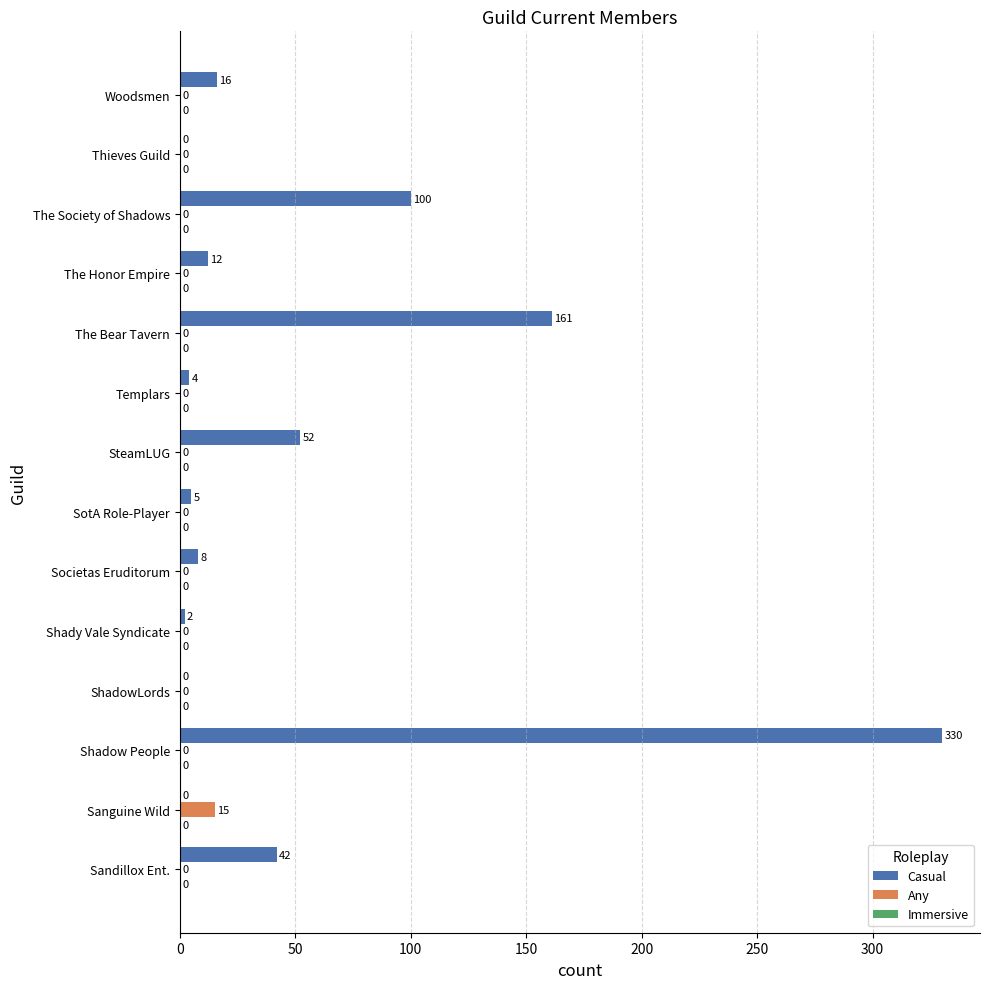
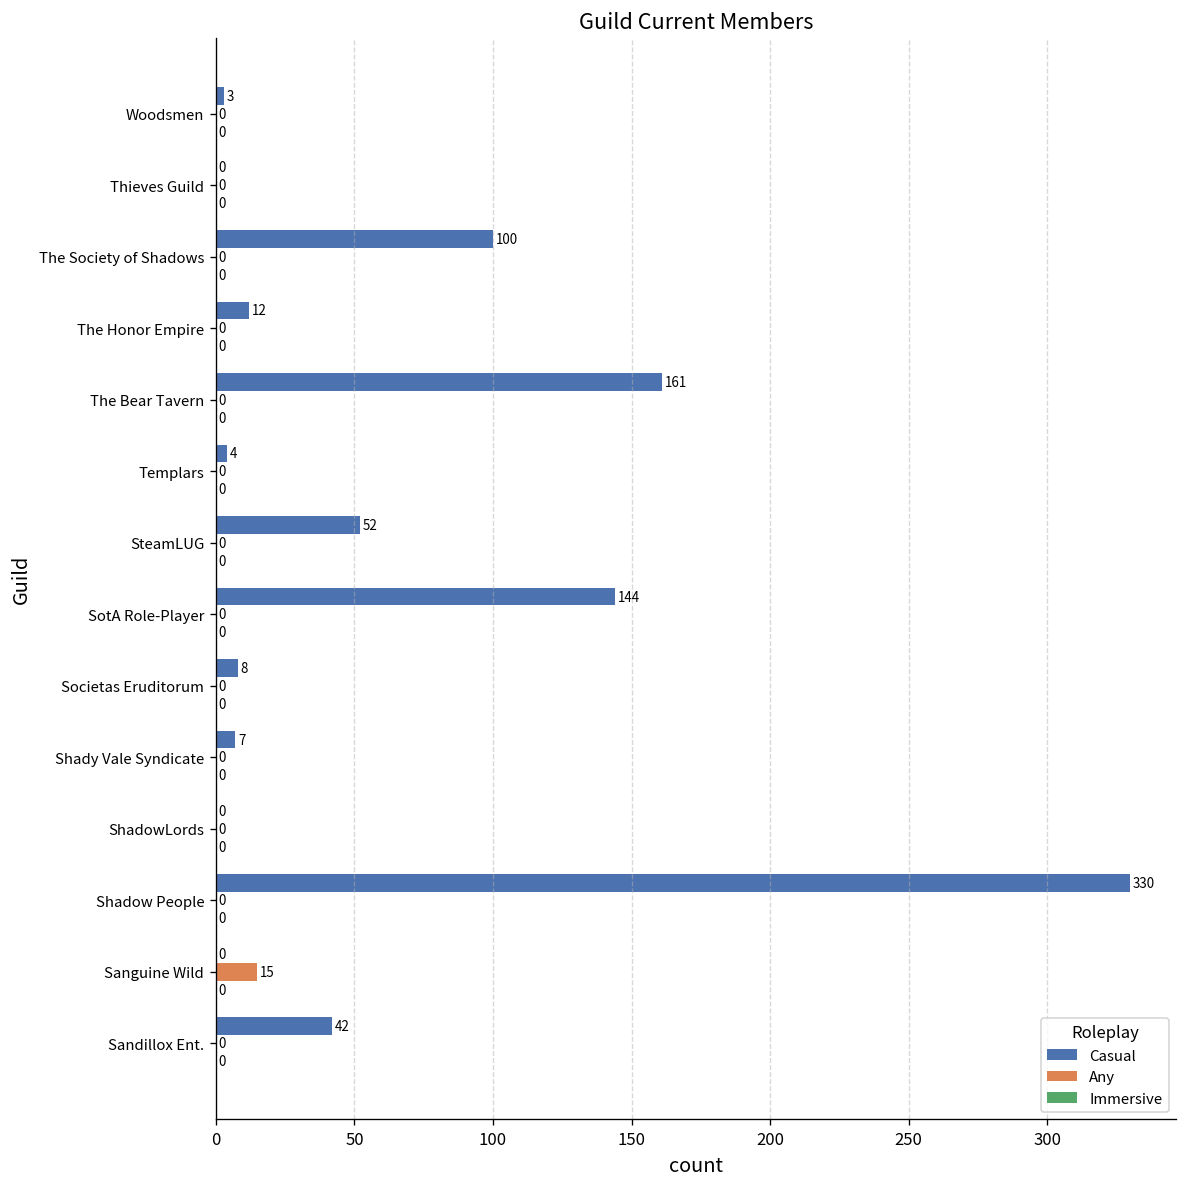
  {
    "Casual": {
-     "Woodsmen": 16,
+     "Woodsmen": 3,
      "Thieves Guild": 0,
      "The Society of Shadows": 100,
      "The Honor Empire": 12,
      "The Bear Tavern": 161,
      "Templars": 4,
      "SteamLUG": 52,
-     "SotA Role-Player": 5,
+     "SotA Role-Player": 144,
      "Societas Eruditorum": 8,
-     "Shady Vale Syndicate": 2,
+     "Shady Vale Syndicate": 7,
      "ShadowLords": 0,
      "Shadow People": 330,
      "Sanguine Wild": 0,
      "Sandillox Ent.": 42
    },
    "Any": {
      "Woodsmen": 0,
      "Thieves Guild": 0,
      "The Society of Shadows": 0,
      "The Honor Empire": 0,
      "The Bear Tavern": 0,
      "Templars": 0,
      "SteamLUG": 0,
      "SotA Role-Player": 0,
      "Societas Eruditorum": 0,
      "Shady Vale Syndicate": 0,
      "ShadowLords": 0,
      "Shadow People": 0,
      "Sanguine Wild": 15,
      "Sandillox Ent.": 0
    },
    "Immersive": {
      "Woodsmen": 0,
      "Thieves Guild": 0,
      "The Society of Shadows": 0,
      "The Honor Empire": 0,
      "The Bear Tavern": 0,
      "Templars": 0,
      "SteamLUG": 0,
      "SotA Role-Player": 0,
      "Societas Eruditorum": 0,
      "Shady Vale Syndicate": 0,
      "ShadowLords": 0,
      "Shadow People": 0,
      "Sanguine Wild": 0,
      "Sandillox Ent.": 0
    }
  }
